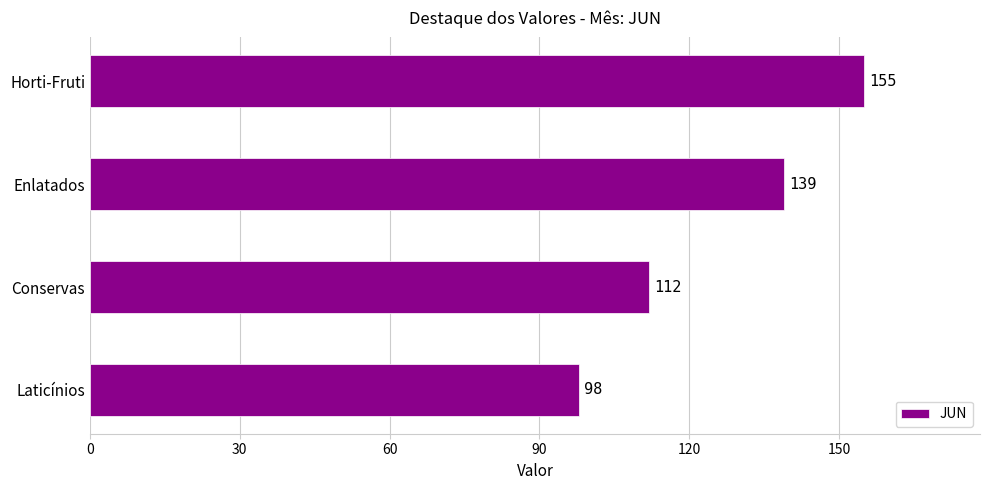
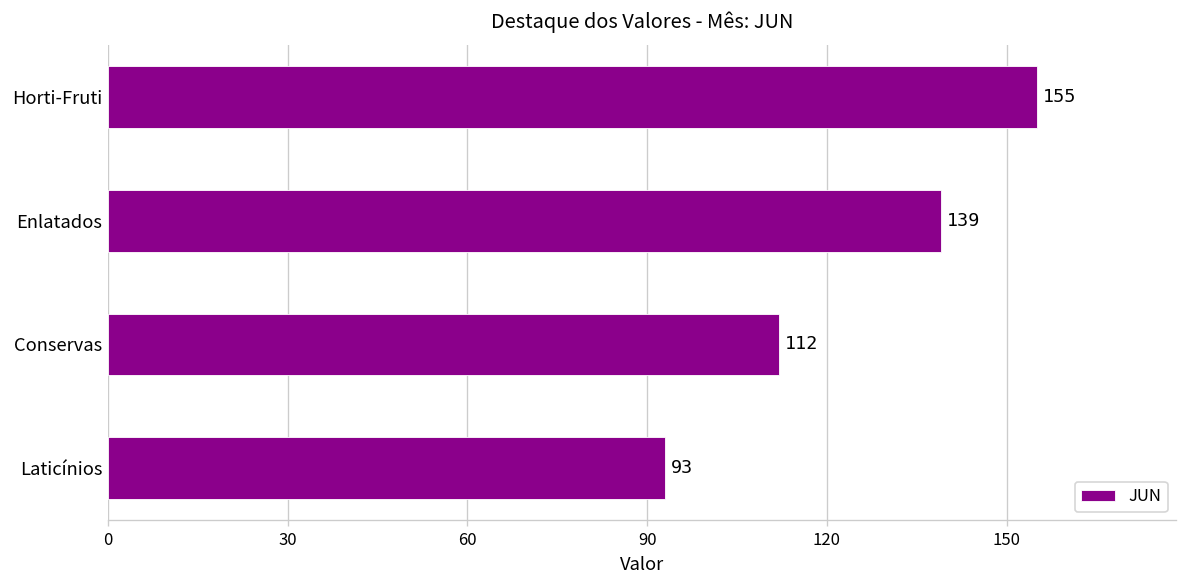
  {
    "Horti-Fruti": 155,
    "Enlatados": 139,
    "Conservas": 112,
-   "Laticínios": 98
+   "Laticínios": 93
  }
